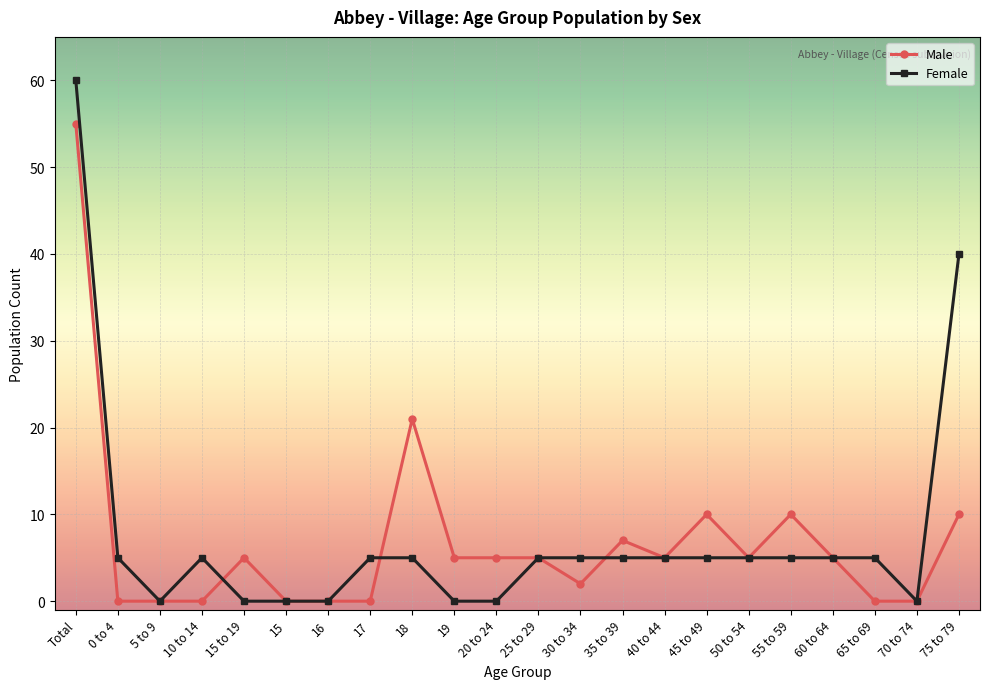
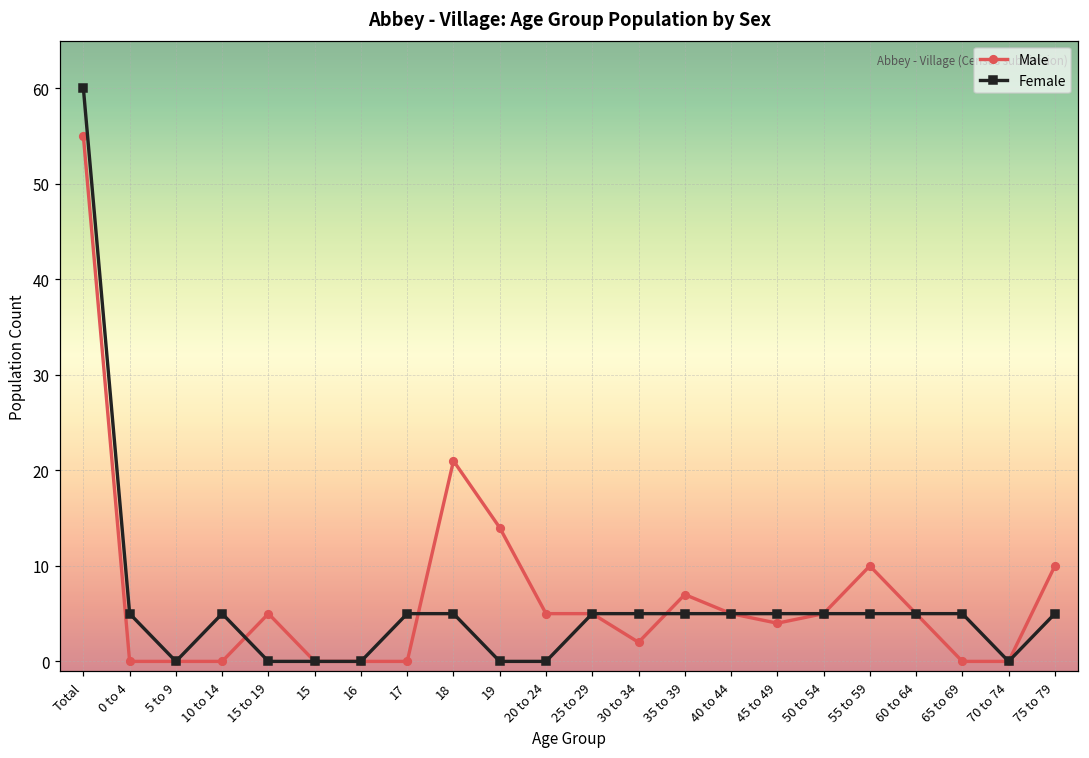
  {
    "Male": {
      "Total": 55,
      "0 to 4": 0,
      "10 to 14": 0,
      "15 to 19": 5,
      "17": 0,
      "18": 21,
-     "19": 5,
+     "19": 14,
      "20 to 24": 5,
      "30 to 34": 2,
      "35 to 39": 7,
-     "45 to 49": 10,
+     "45 to 49": 4,
      "55 to 59": 10,
      "65 to 69": 0,
      "75 to 79": 10
    },
    "Female": {
      "Total": 60,
      "0 to 4": 5,
      "10 to 14": 5,
      "15 to 19": 0,
      "17": 5,
      "18": 5,
      "19": 0,
      "20 to 24": 0,
      "30 to 34": 5,
      "35 to 39": 5,
      "45 to 49": 5,
      "55 to 59": 5,
      "65 to 69": 5,
-     "75 to 79": 40
+     "75 to 79": 5
    }
  }
